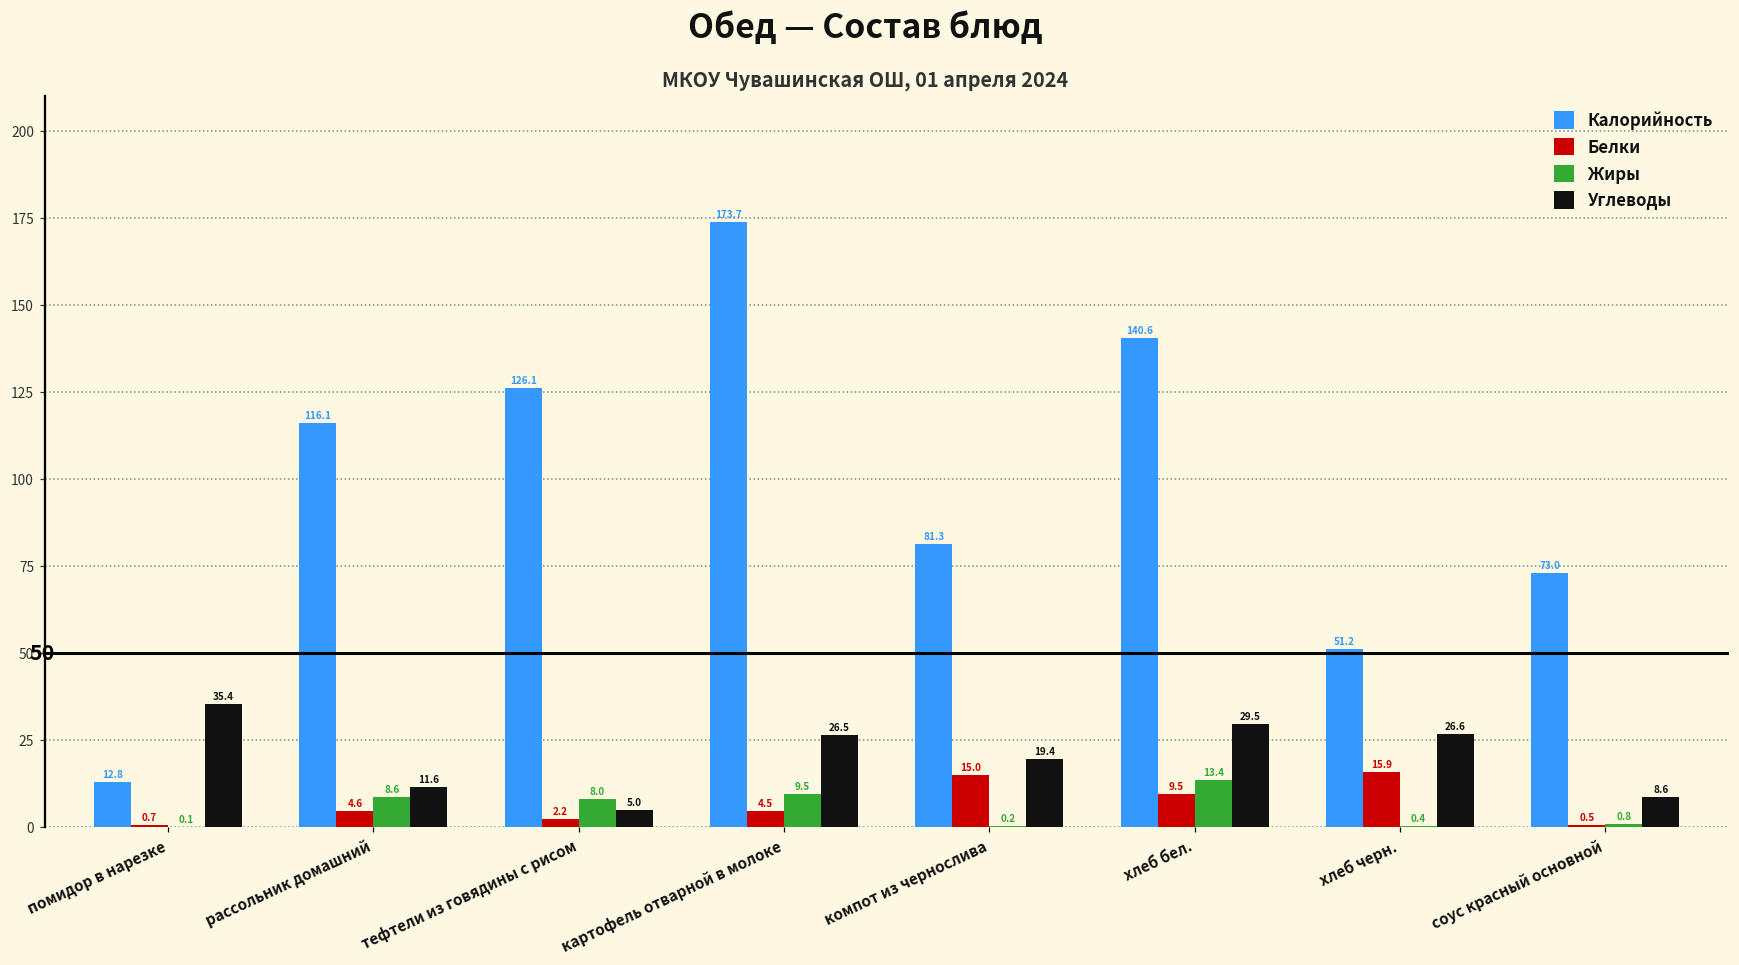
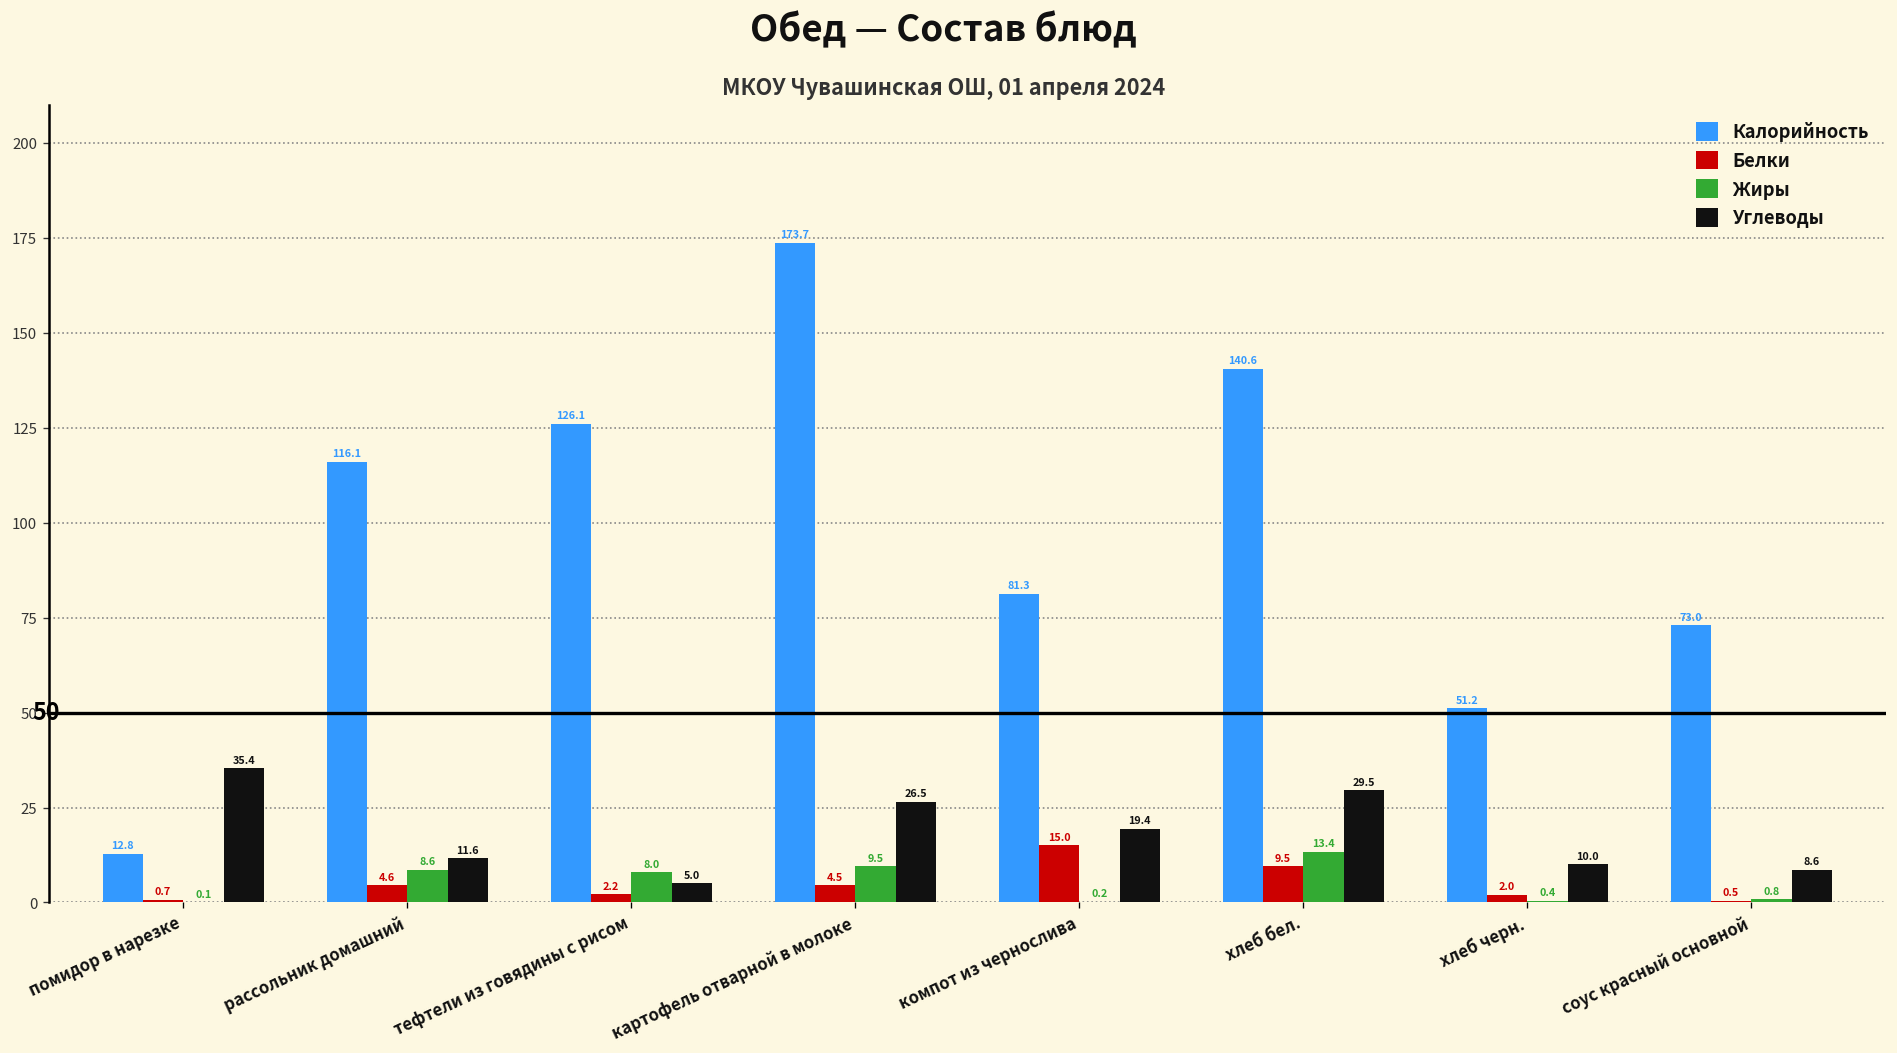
  {
    "Калорийность": {
      "помидор в нарезке": 12.8,
      "рассольник домашний": 116.1,
      "тефтели из говядины с рисом": 126.1,
      "картофель отварной в молоке": 173.7,
      "компот из чернослива": 81.3,
      "хлеб бел.": 140.6,
      "хлеб черн.": 51.2,
      "соус красный основной": 73.0
    },
    "Белки": {
      "помидор в нарезке": 0.7,
      "рассольник домашний": 4.6,
      "тефтели из говядины с рисом": 2.2,
      "картофель отварной в молоке": 4.5,
      "компот из чернослива": 15.0,
      "хлеб бел.": 9.5,
-     "хлеб черн.": 15.9,
+     "хлеб черн.": 2.0,
      "соус красный основной": 0.5
    },
    "Жиры": {
      "помидор в нарезке": 0.1,
      "рассольник домашний": 8.6,
      "тефтели из говядины с рисом": 8.0,
      "картофель отварной в молоке": 9.5,
      "компот из чернослива": 0.2,
      "хлеб бел.": 13.4,
      "хлеб черн.": 0.4,
      "соус красный основной": 0.8
    },
    "Углеводы": {
      "помидор в нарезке": 35.4,
      "рассольник домашний": 11.6,
      "тефтели из говядины с рисом": 5.0,
      "картофель отварной в молоке": 26.5,
      "компот из чернослива": 19.4,
      "хлеб бел.": 29.5,
-     "хлеб черн.": 26.6,
+     "хлеб черн.": 10.0,
      "соус красный основной": 8.6
    }
  }
